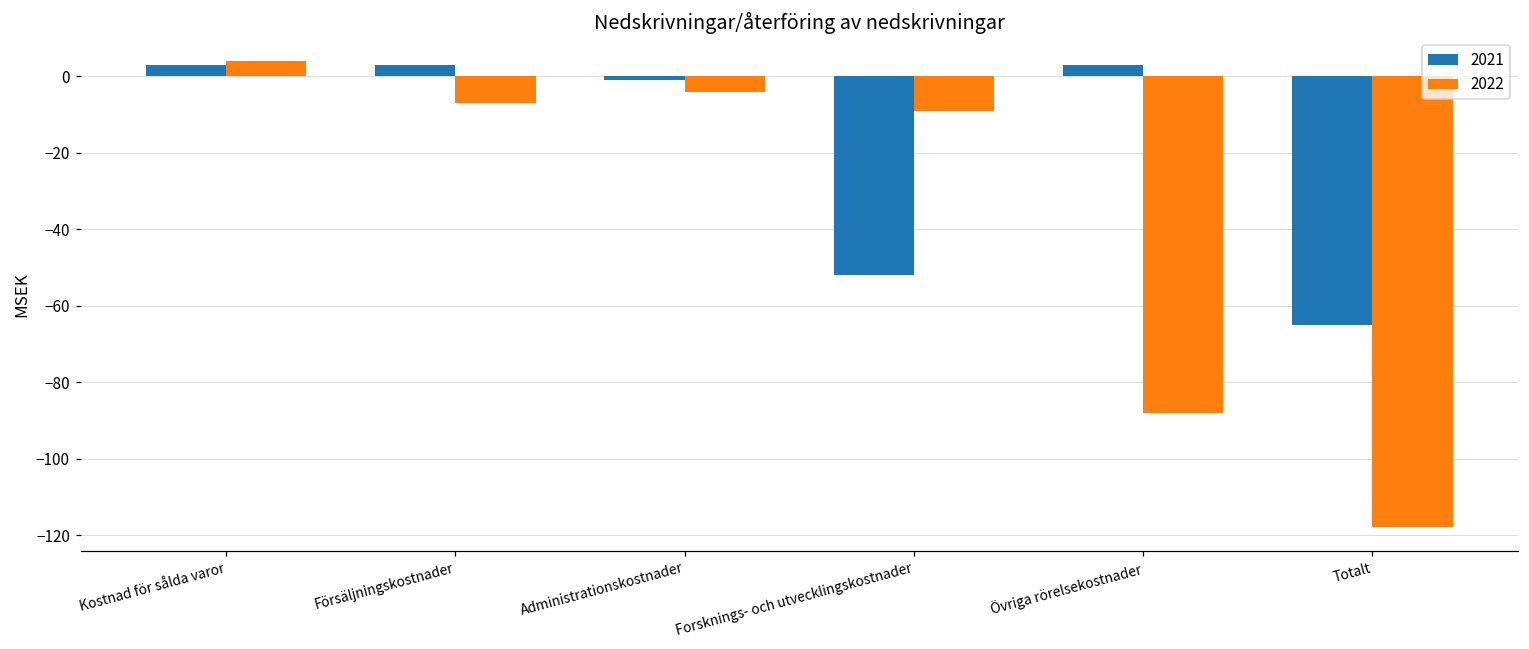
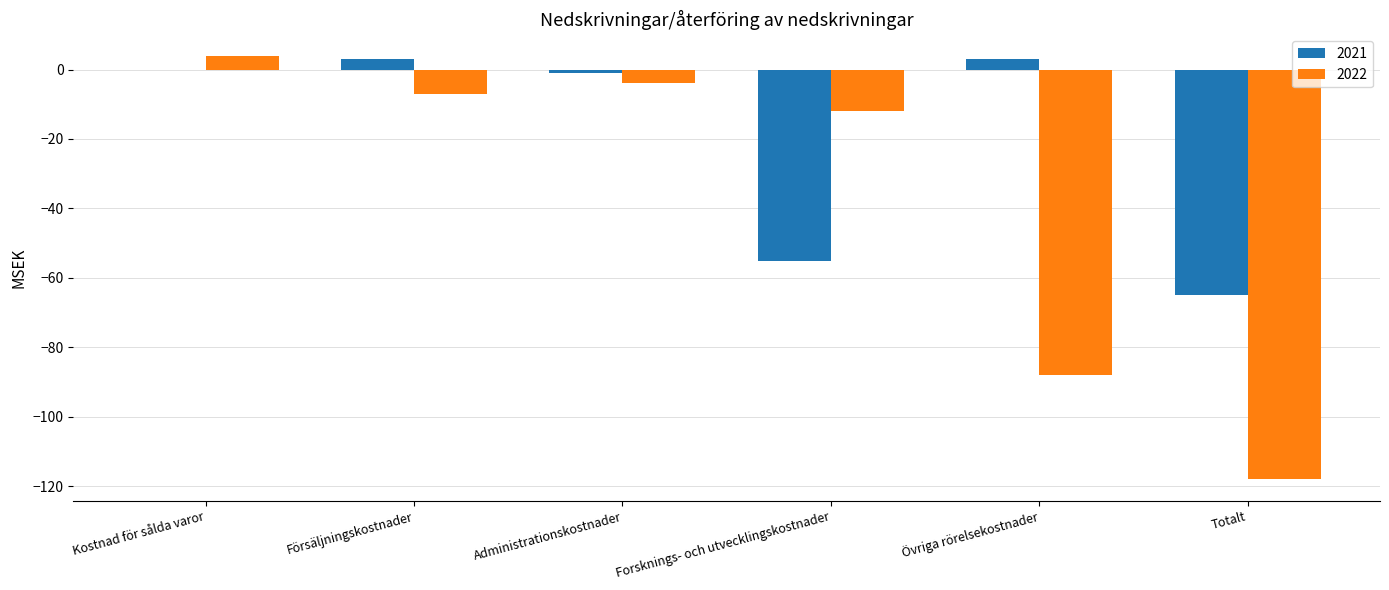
  {
    "2021": {
-     "Kostnad för sålda varor": 3,
+     "Kostnad för sålda varor": 0,
      "Försäljningskostnader": 3,
      "Administrationskostnader": -1,
-     "Forsknings- och utvecklingskostnader": -52,
+     "Forsknings- och utvecklingskostnader": -55,
      "Övriga rörelsekostnader": 3,
      "Totalt": -65
    },
    "2022": {
      "Kostnad för sålda varor": 4,
      "Försäljningskostnader": -7,
      "Administrationskostnader": -4,
-     "Forsknings- och utvecklingskostnader": -9,
+     "Forsknings- och utvecklingskostnader": -12,
      "Övriga rörelsekostnader": -88,
      "Totalt": -118
    }
  }
